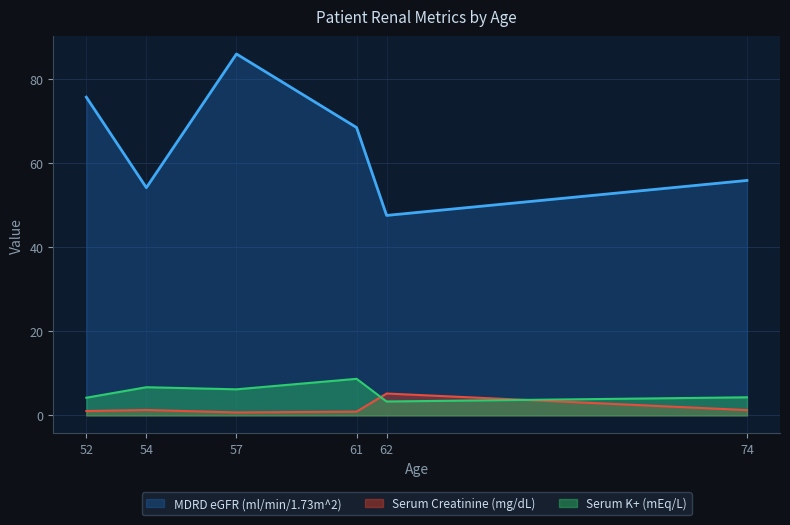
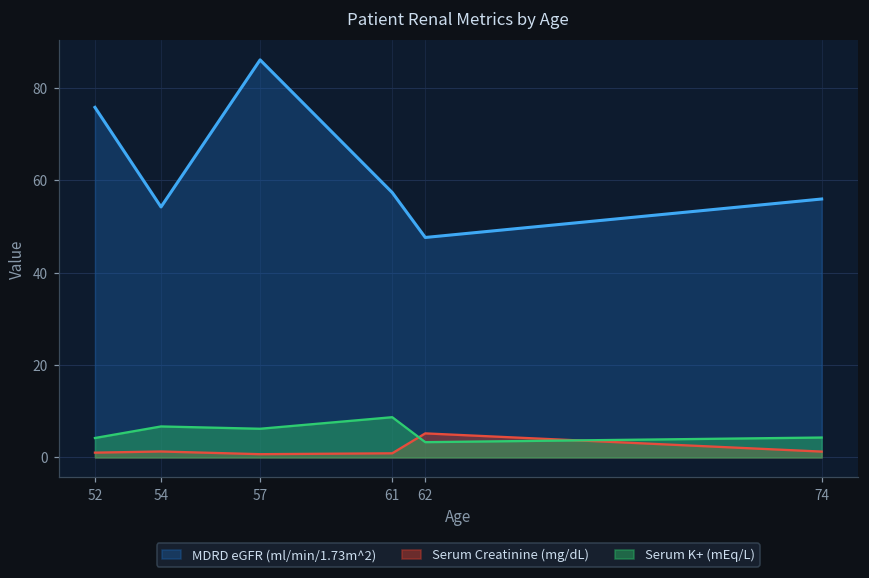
  {
    "MDRD eGFR (ml/min/1.73m^2)": {
      "52": 76,
      "54": 54,
      "57": 86,
-     "61": 69,
+     "61": 57,
      "62": 48,
      "74": 56
    },
    "Serum Creatinine (mg/dL)": {
      "52": 1,
      "54": 1,
      "57": 1,
      "61": 1,
      "62": 5,
      "74": 1
    },
    "Serum K+ (mEq/L)": {
      "52": 4,
      "54": 7,
      "57": 6,
      "61": 9,
      "62": 3,
      "74": 4
    }
  }
